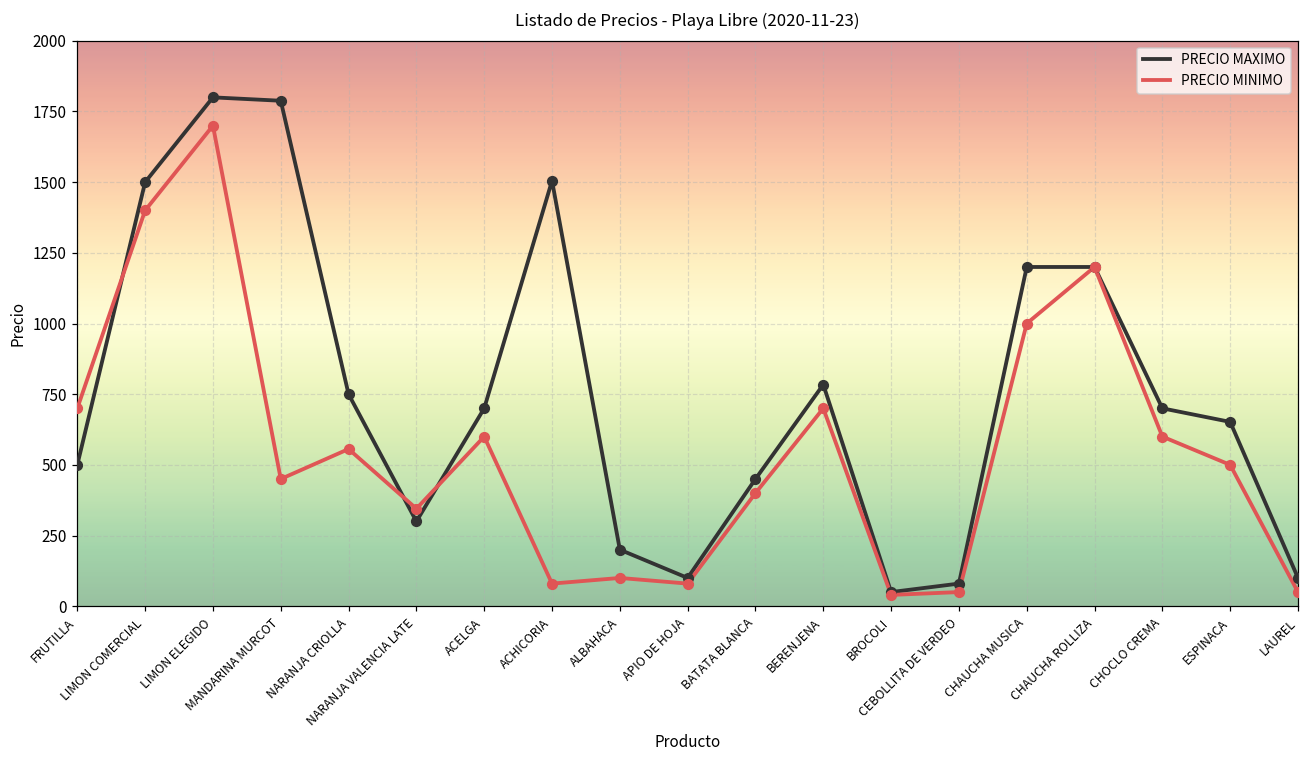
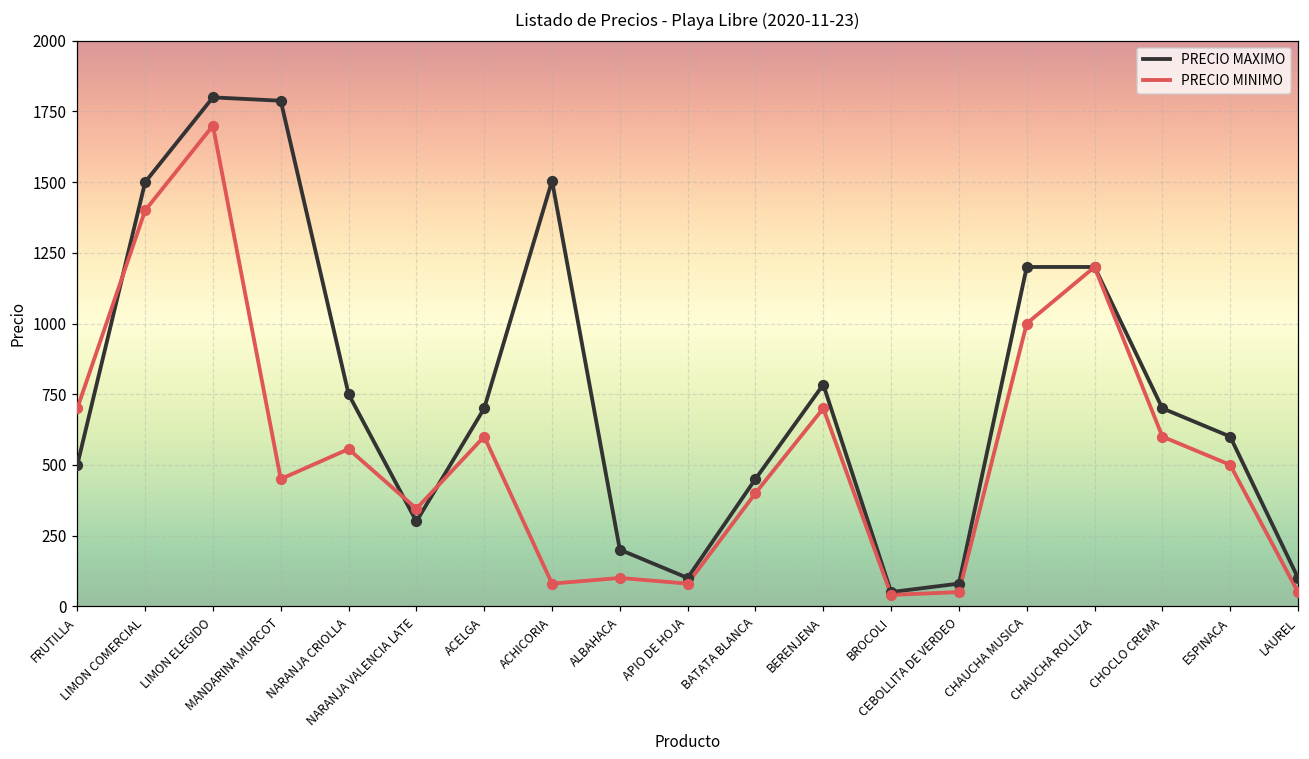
  {
    "PRECIO MAXIMO": {
      "FRUTILLA": 500,
      "LIMON COMERCIAL": 1500,
      "LIMON ELEGIDO": 1800,
      "MANDARINA MURCOT": 1790,
      "NARANJA CRIOLLA": 750,
      "NARANJA VALENCIA LATE": 300,
      "ACELGA": 700,
      "ACHICORIA": 1510,
      "ALBAHACA": 200,
      "APIO DE HOJA": 100,
      "BATATA BLANCA": 450,
      "BERENJENA": 780,
      "CEBOLLITA DE VERDEO": 80,
      "CHAUCHA MUSICA": 1200,
      "CHOCLO CREMA": 700,
-     "ESPINACA": 650,
+     "ESPINACA": 600,
      "LAUREL": 100
    },
    "PRECIO MINIMO": {
      "FRUTILLA": 700,
      "LIMON COMERCIAL": 1400,
      "LIMON ELEGIDO": 1700,
      "MANDARINA MURCOT": 450,
      "NARANJA CRIOLLA": 560,
      "NARANJA VALENCIA LATE": 350,
      "ACELGA": 600,
      "ACHICORIA": 80,
      "ALBAHACA": 100,
      "APIO DE HOJA": 80,
      "BATATA BLANCA": 400,
      "BERENJENA": 700,
      "CEBOLLITA DE VERDEO": 50,
      "CHAUCHA MUSICA": 1000,
      "CHOCLO CREMA": 600,
      "ESPINACA": 500,
      "LAUREL": 50
    }
  }
